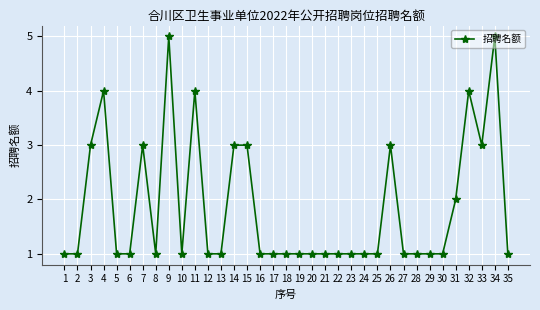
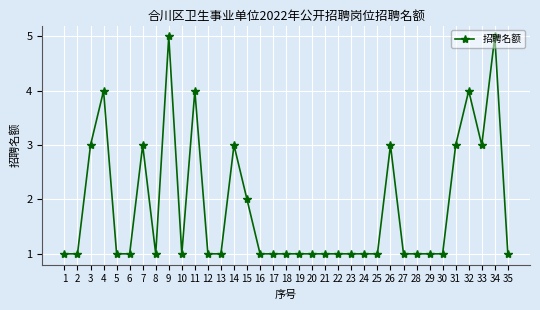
  {
    "1": 1,
    "2": 1,
    "3": 3,
    "4": 4,
    "5": 1,
    "6": 1,
    "7": 3,
    "8": 1,
    "9": 5,
    "10": 1,
    "11": 4,
    "12": 1,
    "13": 1,
    "14": 3,
-   "15": 3,
+   "15": 2,
    "16": 1,
    "17": 1,
    "18": 1,
    "19": 1,
    "20": 1,
    "21": 1,
    "22": 1,
    "23": 1,
    "24": 1,
    "25": 1,
    "26": 3,
    "27": 1,
    "28": 1,
    "29": 1,
    "30": 1,
-   "31": 2,
+   "31": 3,
    "32": 4,
    "33": 3,
    "35": 1
  }
